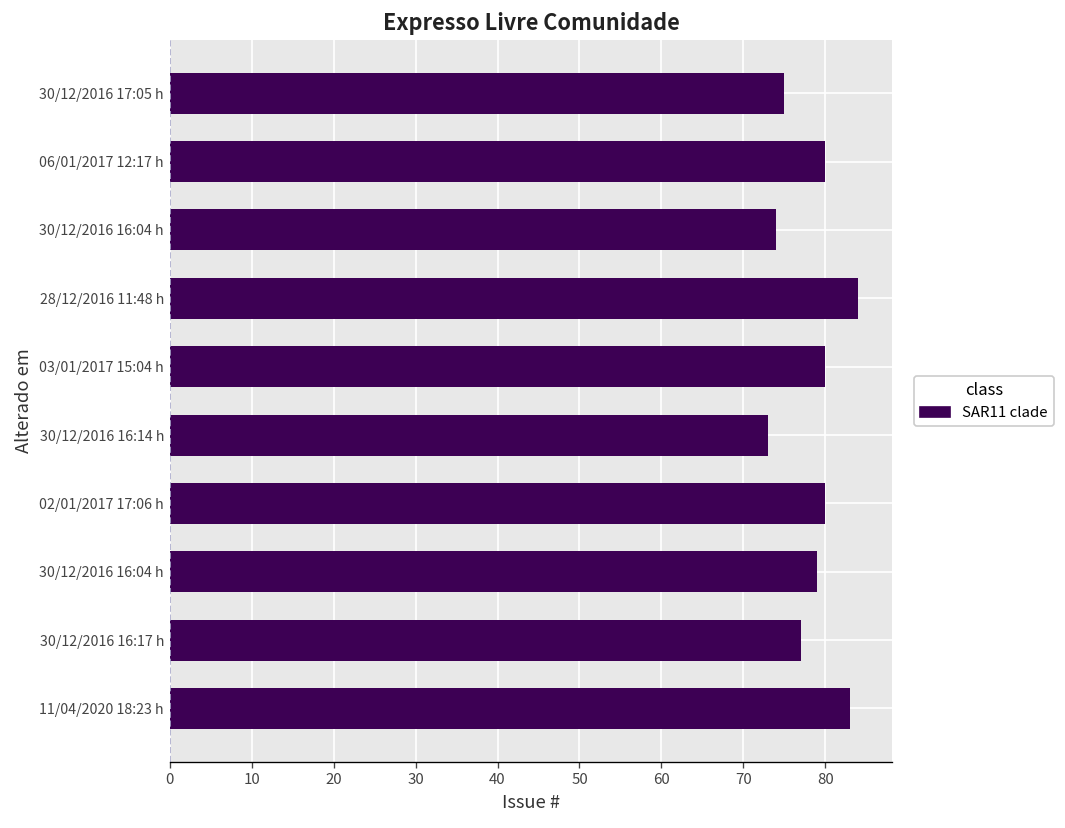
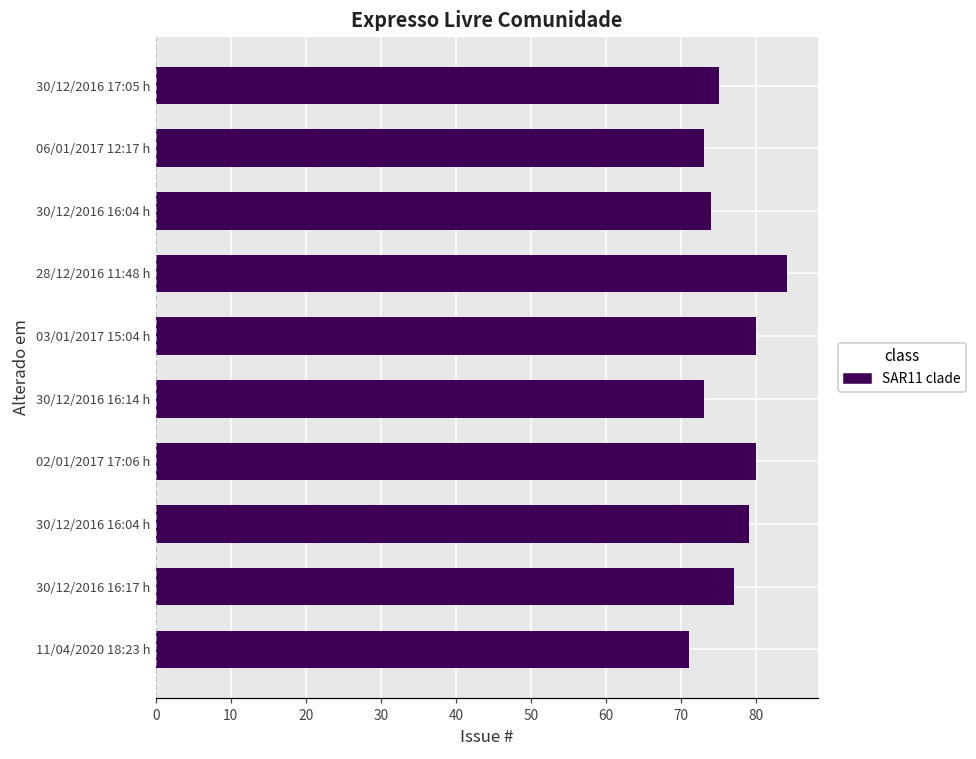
  {
    "30/12/2016 17:05 h": 75,
-   "06/01/2017 12:17 h": 80,
+   "06/01/2017 12:17 h": 73,
    "28/12/2016 11:48 h": 84,
    "03/01/2017 15:04 h": 80,
    "30/12/2016 16:14 h": 73,
    "02/01/2017 17:06 h": 80,
    "30/12/2016 16:17 h": 77,
-   "11/04/2020 18:23 h": 83
+   "11/04/2020 18:23 h": 71
  }
